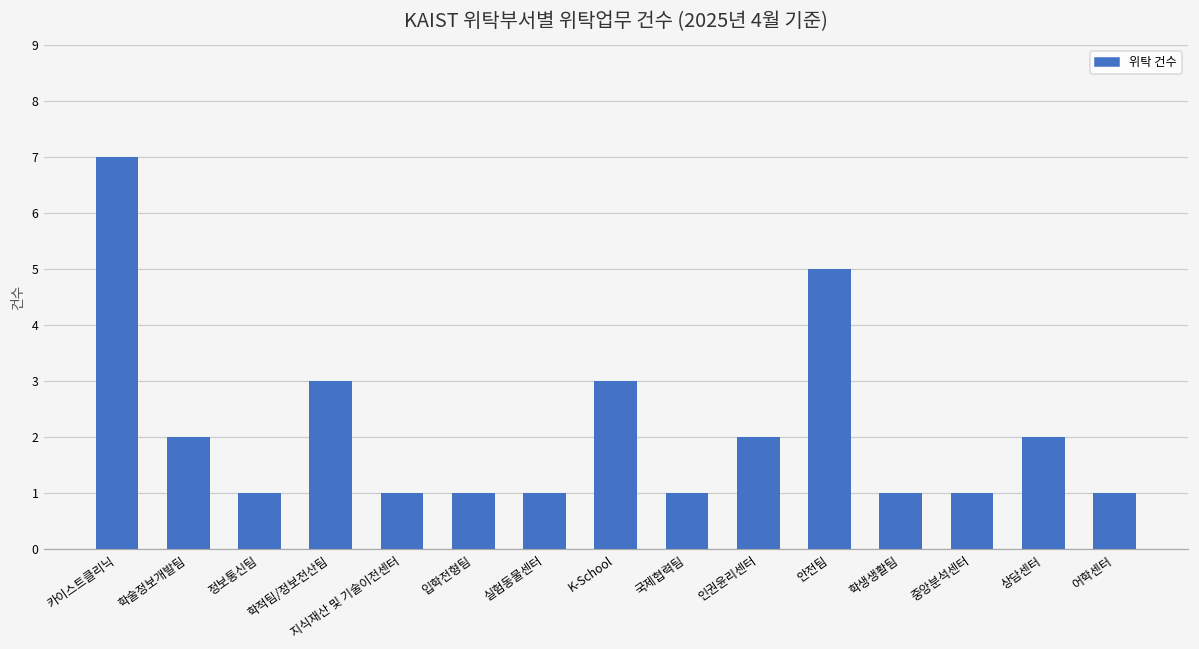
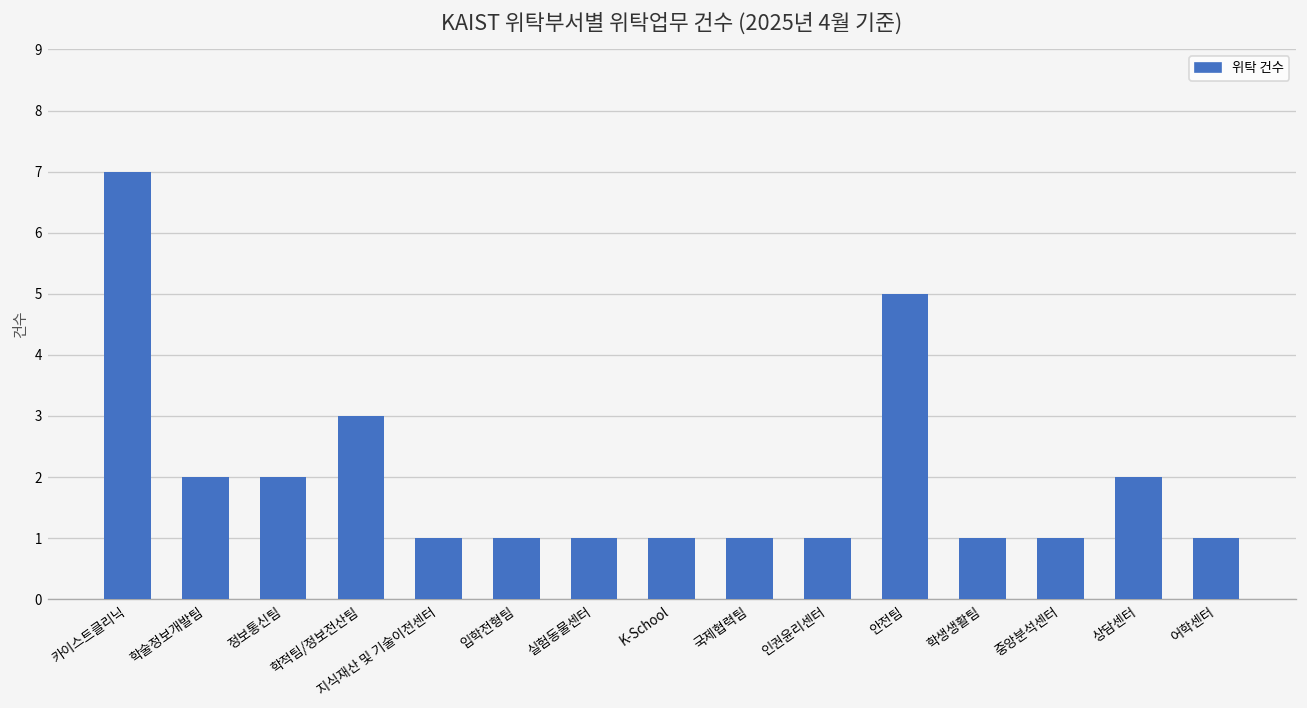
  {
    "카이스트클리닉": 7,
    "학술정보개발팀": 2,
-   "정보통신팀": 1,
+   "정보통신팀": 2,
    "학적팀/정보전산팀": 3,
    "지식재산 및 기술이전센터": 1,
    "입학전형팀": 1,
    "실험동물센터": 1,
-   "K-School": 3,
+   "K-School": 1,
    "국제협력팀": 1,
-   "인권윤리센터": 2,
+   "인권윤리센터": 1,
    "안전팀": 5,
    "학생생활팀": 1,
    "중앙분석센터": 1,
    "상담센터": 2,
    "어학센터": 1
  }
